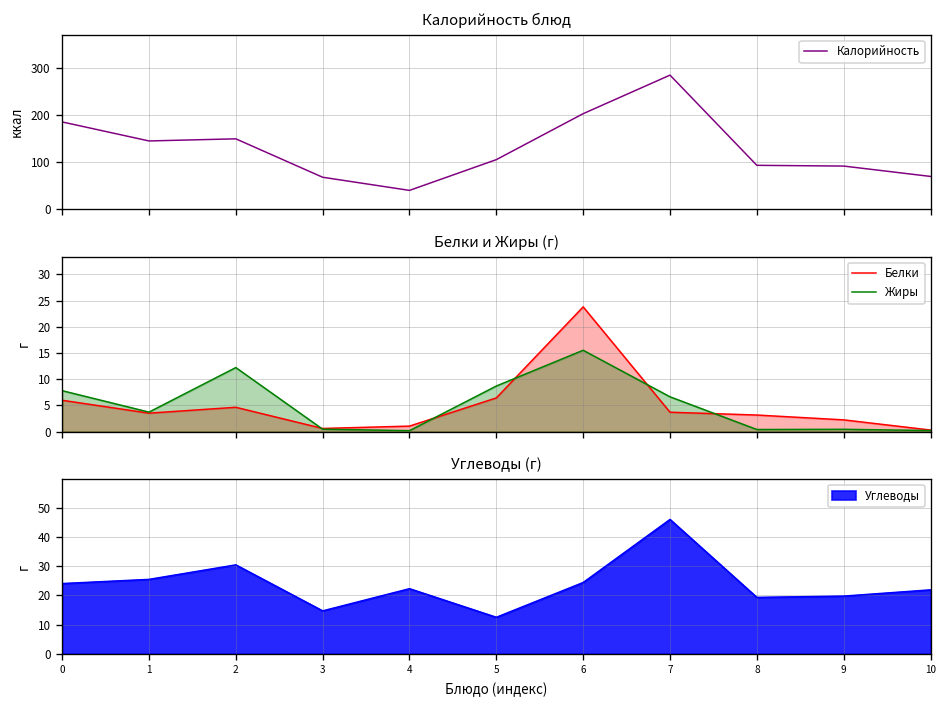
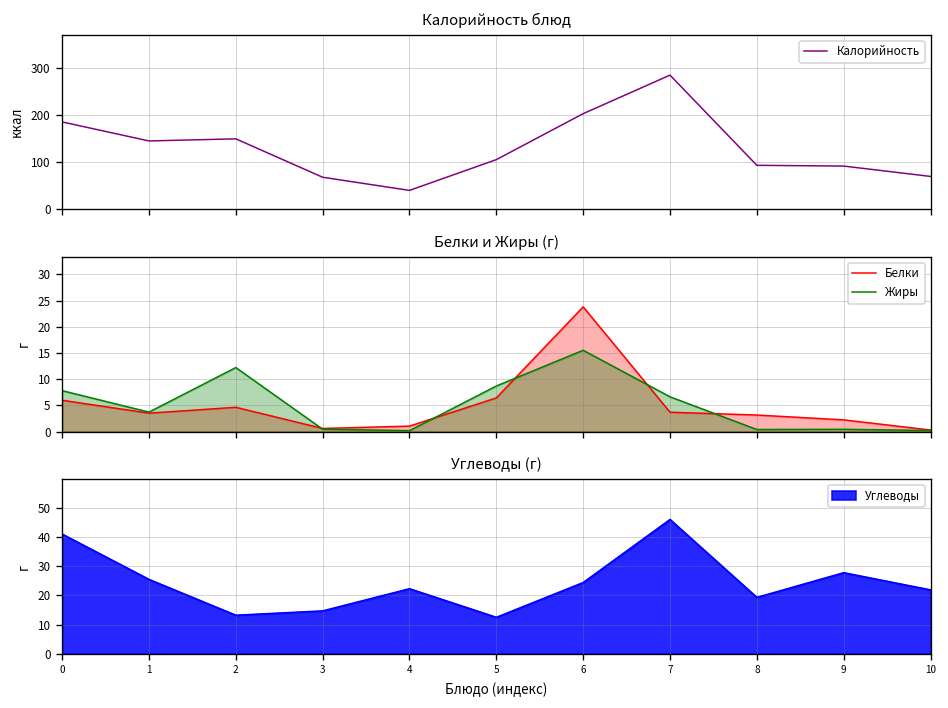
  {
    "Углеводы (г)": {
-     "0": 24,
+     "0": 41,
      "1": 25,
-     "2": 30,
+     "2": 13,
      "3": 15,
      "4": 22,
      "5": 13,
      "6": 24,
      "7": 46,
      "8": 19,
-     "9": 20,
+     "9": 28,
      "10": 22
    }
  }
